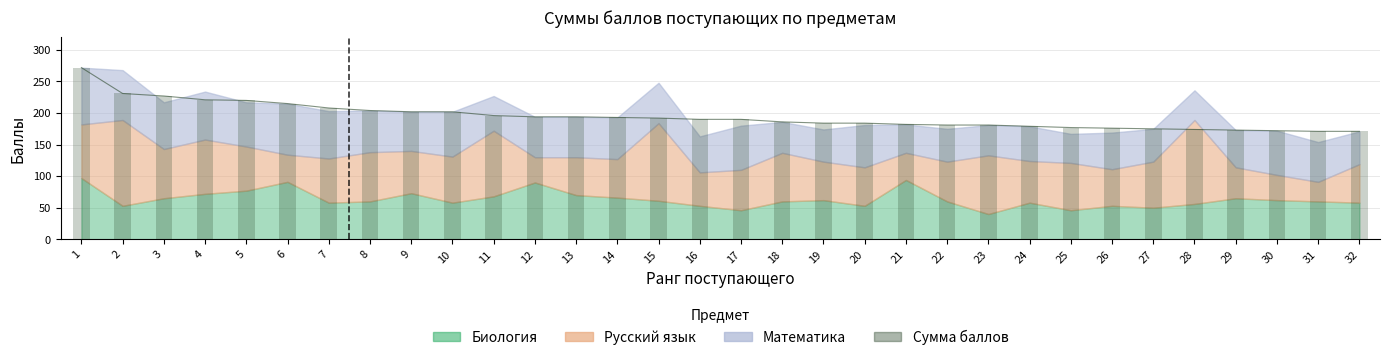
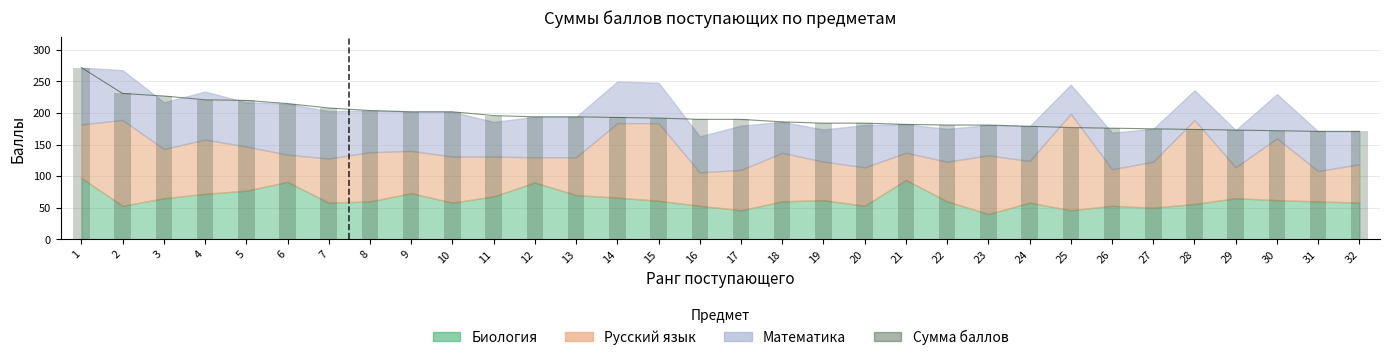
  {
    "Русский язык": {
      "1": 90,
      "2": 140,
      "3": 80,
      "4": 90,
      "5": 70,
      "6": 40,
      "7": 70,
      "8": 80,
      "9": 70,
      "10": 70,
-     "11": 100,
+     "11": 60,
      "12": 40,
      "13": 60,
-     "14": 60,
+     "14": 120,
      "15": 120,
      "16": 50,
      "17": 60,
      "18": 80,
      "19": 60,
      "20": 60,
      "21": 40,
      "22": 60,
      "23": 90,
      "24": 70,
-     "25": 80,
+     "25": 150,
      "26": 60,
      "27": 70,
      "28": 130,
      "29": 50,
-     "30": 40,
-     "31": 30,
+     "30": 100,
+     "31": 50,
      "32": 60
    }
  }
